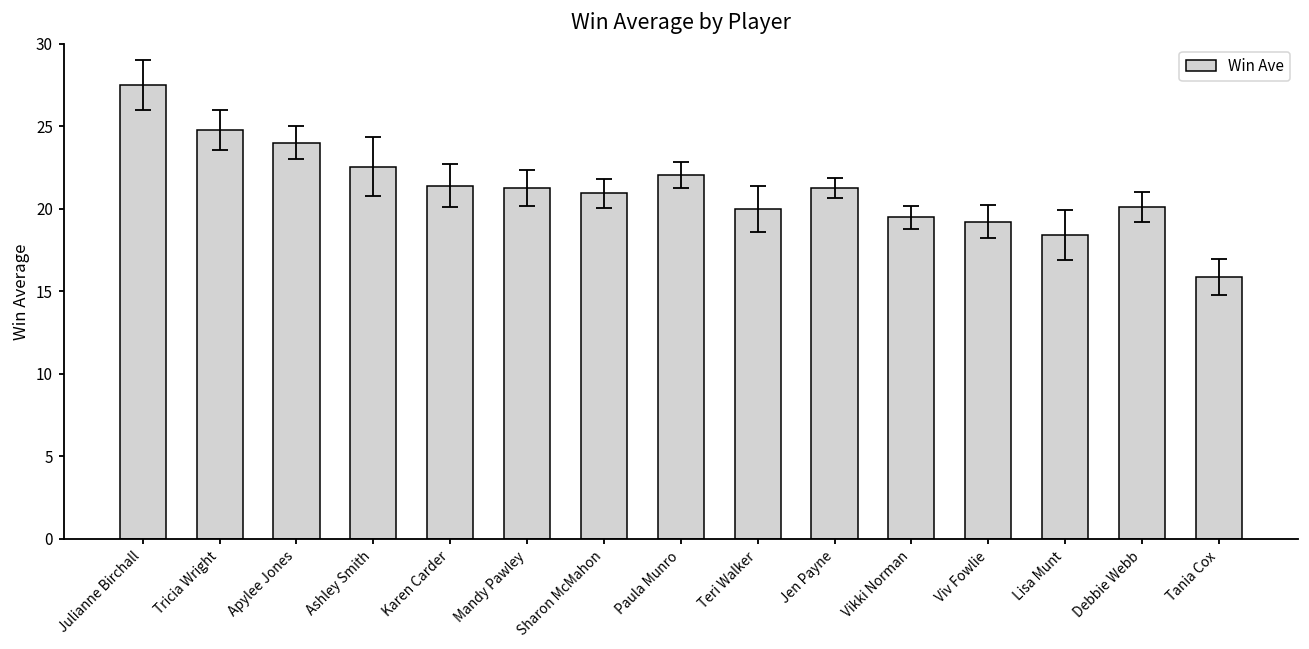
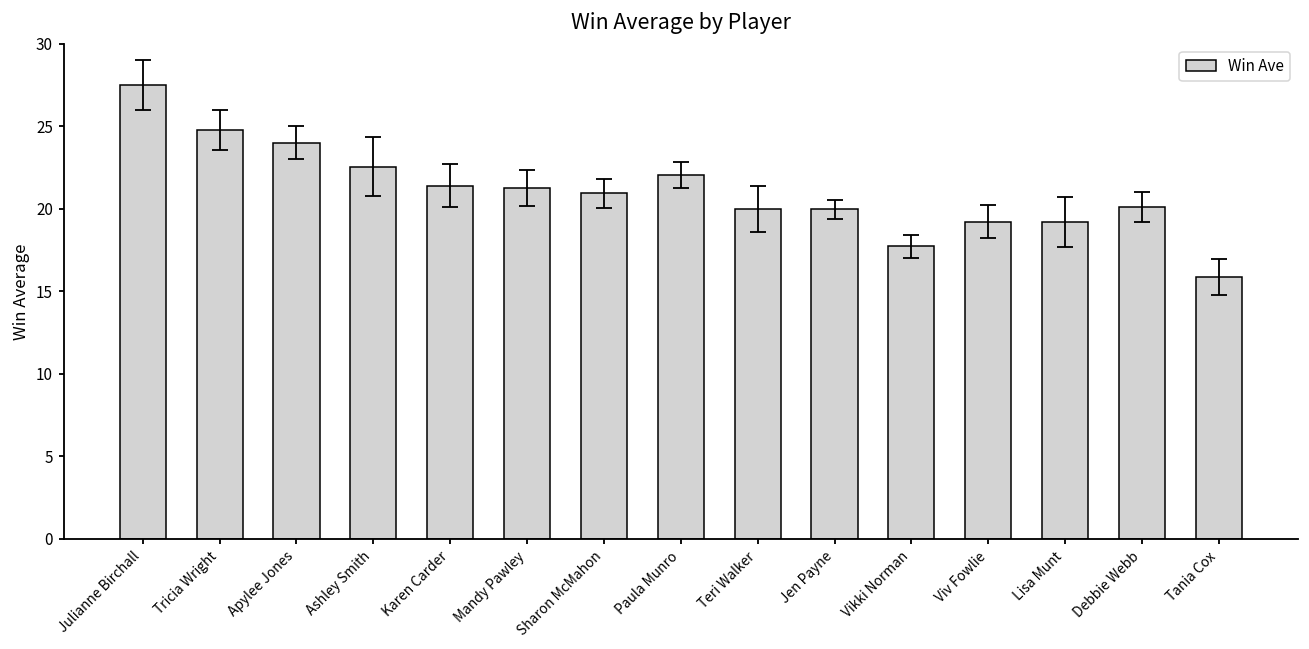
  {
    "Win Ave": {
      "Julianne Birchall": 27.5,
      "Tricia Wright": 24.8,
      "Apylee Jones": 24.0,
      "Ashley Smith": 22.6,
      "Karen Carder": 21.4,
      "Mandy Pawley": 21.3,
      "Sharon McMahon": 20.9,
      "Paula Munro": 22.1,
      "Teri Walker": 20.0,
-     "Jen Payne": 21.2,
-     "Vikki Norman": 19.5,
+     "Jen Payne": 20.0,
+     "Vikki Norman": 17.7,
      "Viv Fowlie": 19.2,
-     "Lisa Munt": 18.4,
+     "Lisa Munt": 19.2,
      "Debbie Webb": 20.1,
      "Tania Cox": 15.9
    }
  }
